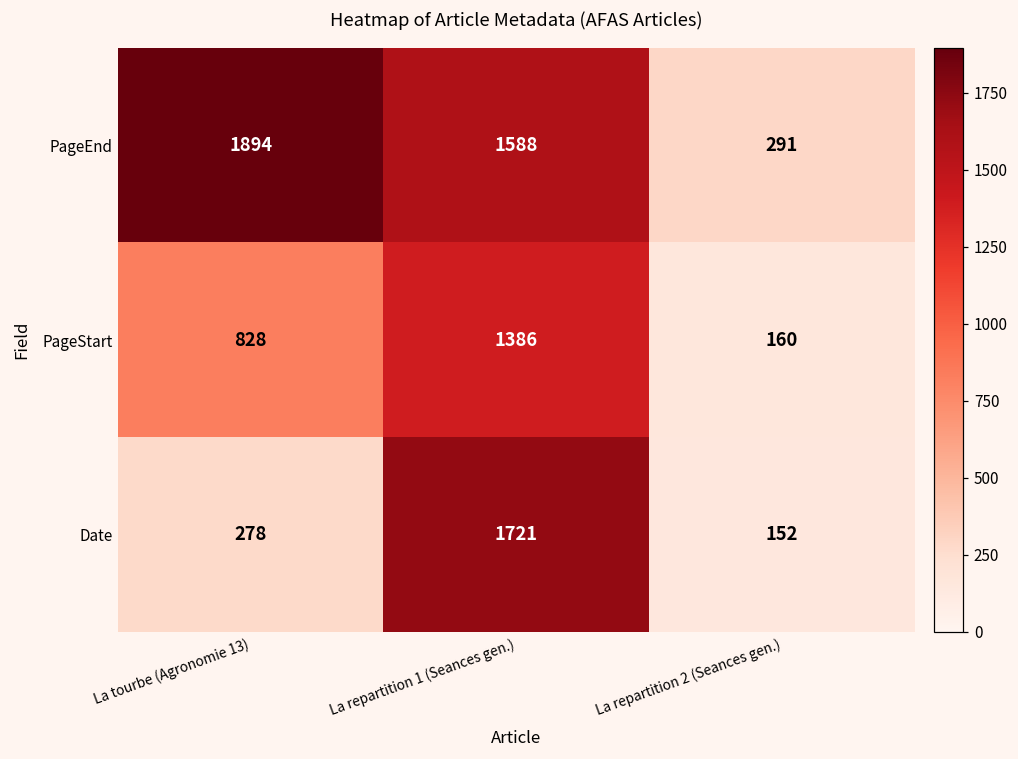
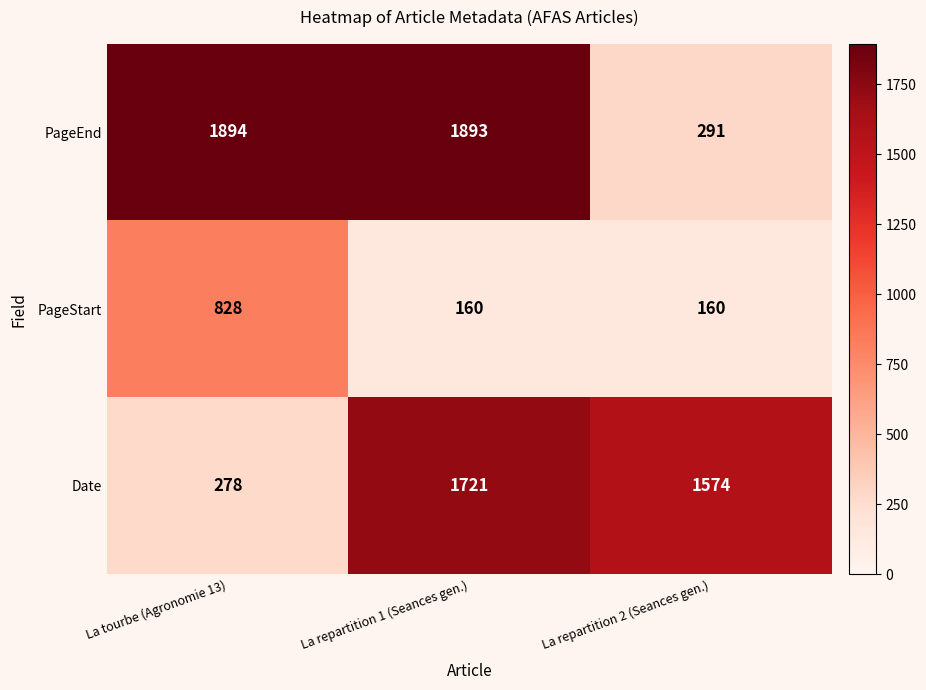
  {
    "PageEnd": {
      "La tourbe (Agronomie 13)": 1894,
-     "La repartition 1 (Seances gen.)": 1588,
+     "La repartition 1 (Seances gen.)": 1893,
      "La repartition 2 (Seances gen.)": 291
    },
    "PageStart": {
      "La tourbe (Agronomie 13)": 828,
-     "La repartition 1 (Seances gen.)": 1386,
+     "La repartition 1 (Seances gen.)": 160,
      "La repartition 2 (Seances gen.)": 160
    },
    "Date": {
      "La tourbe (Agronomie 13)": 278,
      "La repartition 1 (Seances gen.)": 1721,
-     "La repartition 2 (Seances gen.)": 152
+     "La repartition 2 (Seances gen.)": 1574
    }
  }
